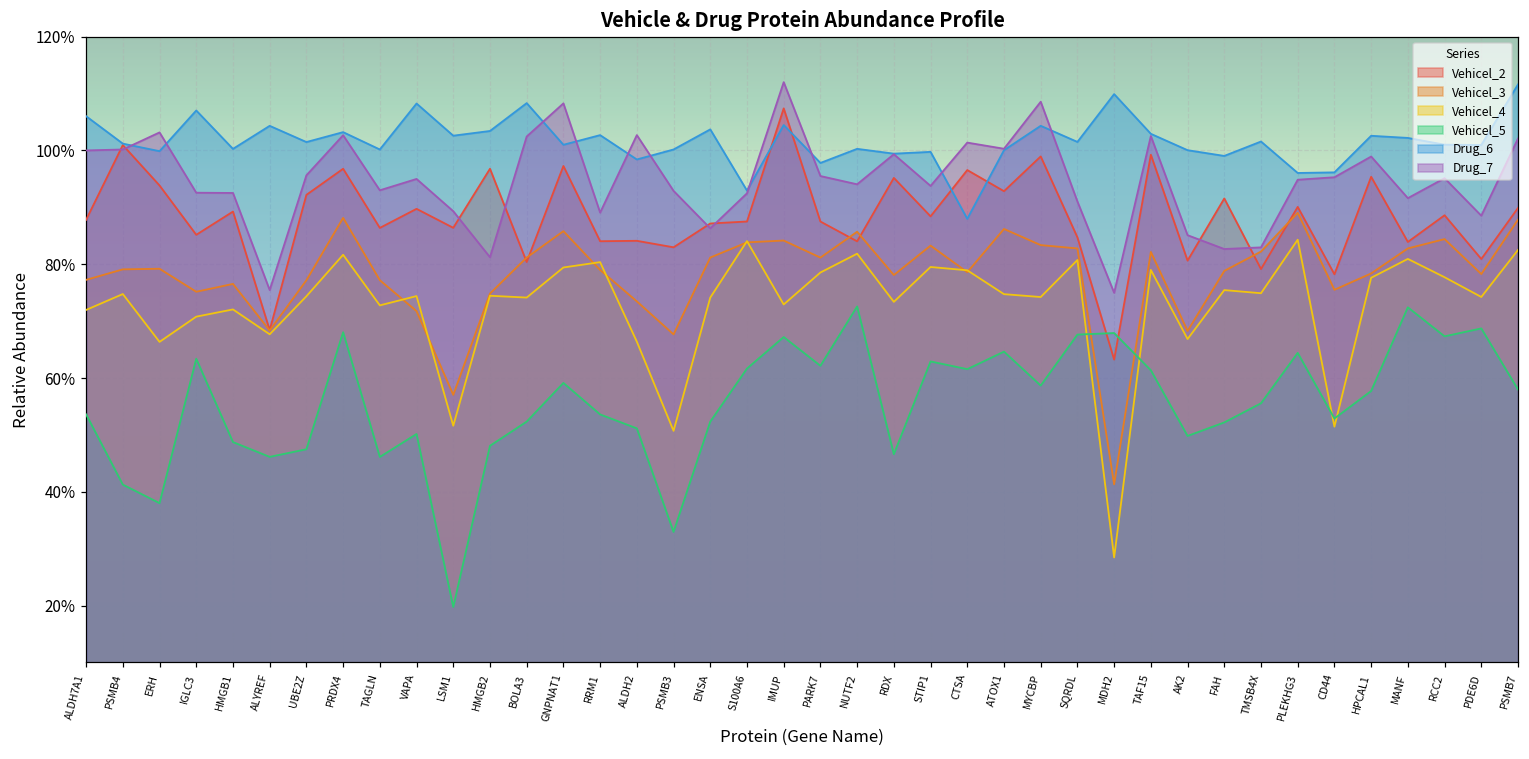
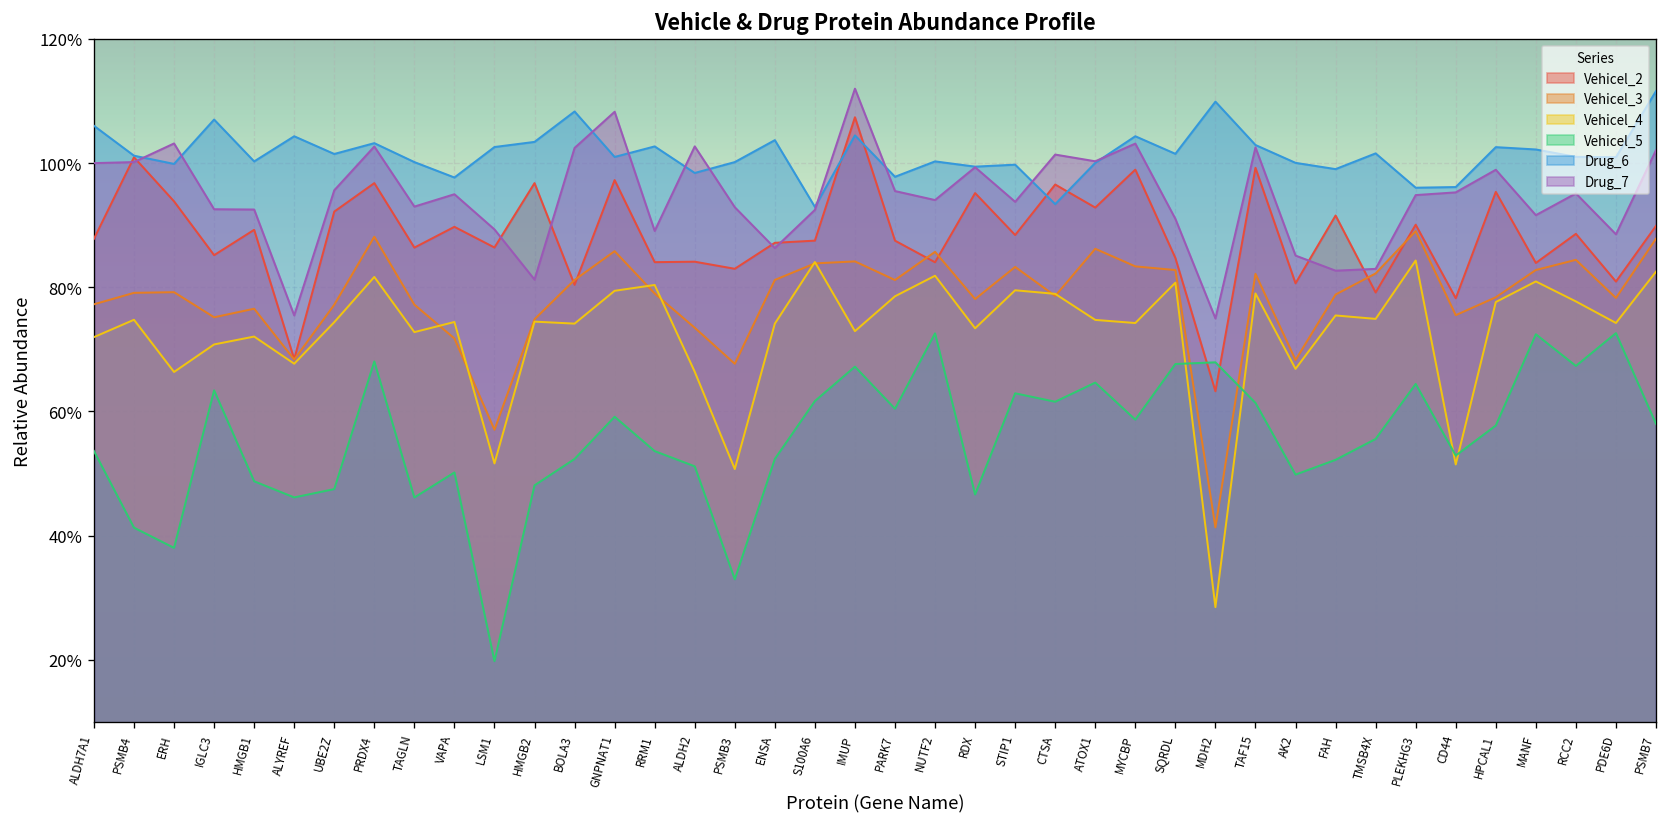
  {
    "Vehicel_5": {
      "ALDH7A1": "54%",
      "PSMB4": "41%",
      "ERH": "38%",
      "IGLC3": "63%",
      "HMGB1": "49%",
      "ALYREF": "46%",
      "UBE2Z": "47%",
      "PRDX4": "68%",
      "TAGLN": "46%",
      "VAPA": "50%",
      "LSM1": "20%",
      "HMGB2": "48%",
      "BOLA3": "52%",
      "GNPNAT1": "59%",
      "RRM1": "54%",
      "ALDH2": "51%",
      "PSMB3": "33%",
      "ENSA": "52%",
      "S100A6": "62%",
      "IMUP": "67%",
-     "PARK7": "62%",
+     "PARK7": "60%",
      "NUTF2": "73%",
      "RDX": "47%",
      "STIP1": "63%",
      "CTSA": "62%",
      "ATOX1": "65%",
      "MYCBP": "59%",
      "SQRDL": "68%",
      "MDH2": "68%",
      "TAF15": "61%",
      "AK2": "50%",
      "FAH": "52%",
      "TMSB4X": "56%",
      "PLEKHG3": "64%",
      "CD44": "53%",
      "HPCAL1": "58%",
      "MANF": "72%",
      "RCC2": "67%",
-     "PDE6D": "69%",
+     "PDE6D": "73%",
      "PSMB7": "58%"
    },
    "Drug_6": {
      "ALDH7A1": "106%",
      "ERH": "100%",
      "IGLC3": "107%",
      "HMGB1": "100%",
      "ALYREF": "104%",
      "UBE2Z": "101%",
      "PRDX4": "103%",
      "TAGLN": "100%",
-     "VAPA": "108%",
+     "VAPA": "98%",
      "LSM1": "103%",
      "HMGB2": "103%",
      "BOLA3": "108%",
      "GNPNAT1": "101%",
      "RRM1": "103%",
      "ALDH2": "98%",
      "PSMB3": "100%",
      "ENSA": "104%",
      "IMUP": "104%",
      "PARK7": "98%",
      "NUTF2": "100%",
      "STIP1": "100%",
-     "CTSA": "88%",
+     "CTSA": "93%",
      "MYCBP": "104%",
      "SQRDL": "102%",
      "MDH2": "110%",
      "AK2": "100%",
      "FAH": "99%",
      "TMSB4X": "102%",
      "PLEKHG3": "96%",
      "CD44": "96%",
      "HPCAL1": "103%",
      "MANF": "102%",
      "PSMB7": "112%"
    },
    "Drug_7": {
      "ALDH7A1": "100%",
      "PSMB4": "100%",
      "ERH": "103%",
      "IGLC3": "93%",
      "HMGB1": "93%",
      "ALYREF": "75%",
      "UBE2Z": "96%",
      "PRDX4": "103%",
      "TAGLN": "93%",
      "VAPA": "95%",
      "LSM1": "89%",
      "HMGB2": "81%",
      "BOLA3": "102%",
      "GNPNAT1": "108%",
      "RRM1": "89%",
      "ALDH2": "103%",
      "PSMB3": "93%",
      "ENSA": "86%",
      "IMUP": "112%",
      "PARK7": "96%",
      "NUTF2": "94%",
      "STIP1": "94%",
      "CTSA": "101%",
-     "MYCBP": "109%",
+     "MYCBP": "103%",
      "SQRDL": "91%",
      "MDH2": "75%",
      "AK2": "85%",
      "FAH": "83%",
      "TMSB4X": "83%",
      "PLEKHG3": "95%",
      "CD44": "95%",
      "HPCAL1": "99%",
      "MANF": "92%",
      "RCC2": "95%",
      "PDE6D": "89%",
      "PSMB7": "102%"
    }
  }
